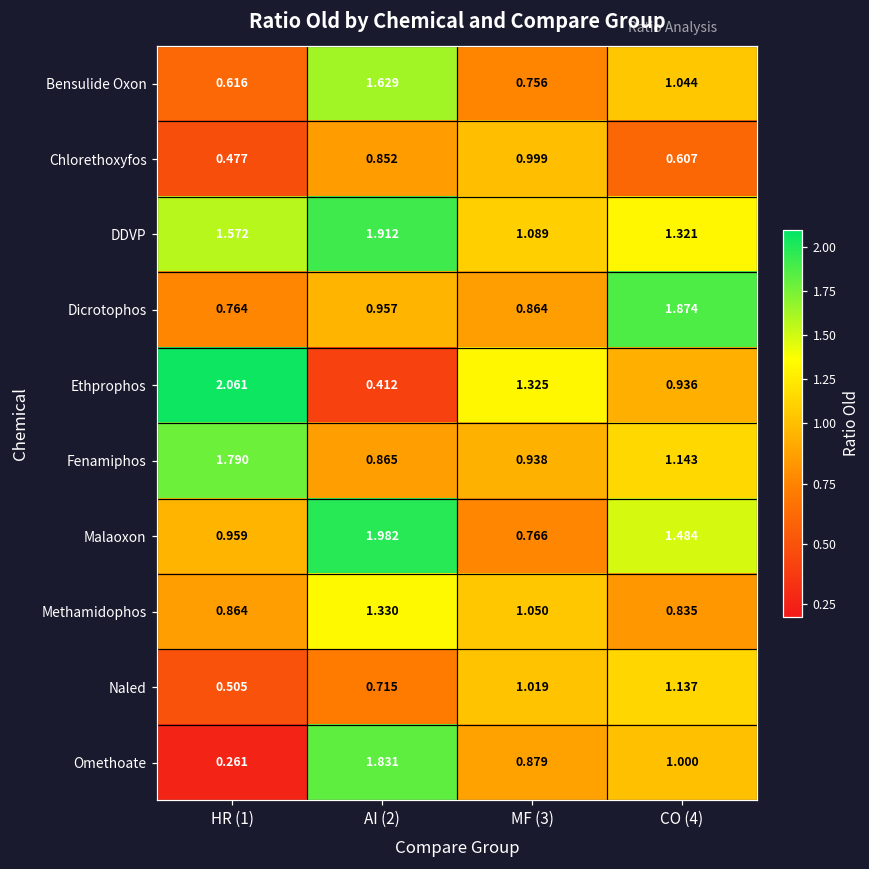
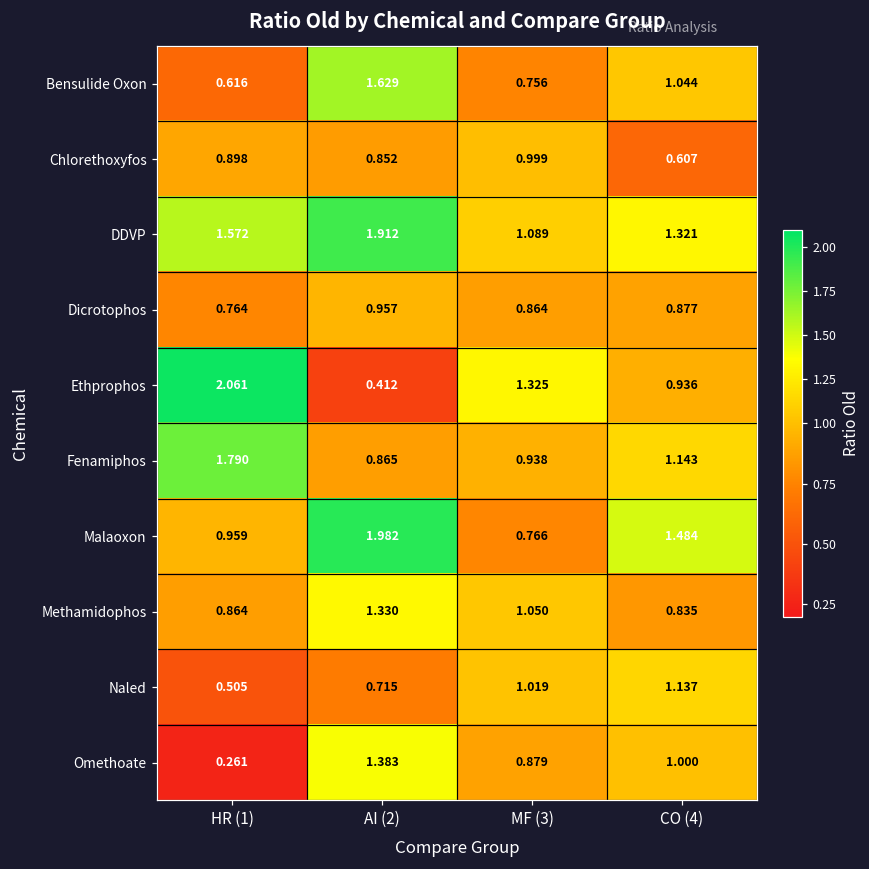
  {
    "Bensulide Oxon": {
      "HR (1)": 0.616,
      "AI (2)": 1.629,
      "MF (3)": 0.756,
      "CO (4)": 1.044
    },
    "Chlorethoxyfos": {
-     "HR (1)": 0.477,
+     "HR (1)": 0.898,
      "AI (2)": 0.852,
      "MF (3)": 0.999,
      "CO (4)": 0.607
    },
    "DDVP": {
      "HR (1)": 1.572,
      "AI (2)": 1.912,
      "MF (3)": 1.089,
      "CO (4)": 1.321
    },
    "Dicrotophos": {
      "HR (1)": 0.764,
      "AI (2)": 0.957,
      "MF (3)": 0.864,
-     "CO (4)": 1.874
+     "CO (4)": 0.877
    },
    "Ethprophos": {
      "HR (1)": 2.061,
      "AI (2)": 0.412,
      "MF (3)": 1.325,
      "CO (4)": 0.936
    },
    "Fenamiphos": {
      "HR (1)": 1.790,
      "AI (2)": 0.865,
      "MF (3)": 0.938,
      "CO (4)": 1.143
    },
    "Malaoxon": {
      "HR (1)": 0.959,
      "AI (2)": 1.982,
      "MF (3)": 0.766,
      "CO (4)": 1.484
    },
    "Methamidophos": {
      "HR (1)": 0.864,
      "AI (2)": 1.330,
      "MF (3)": 1.050,
      "CO (4)": 0.835
    },
    "Naled": {
      "HR (1)": 0.505,
      "AI (2)": 0.715,
      "MF (3)": 1.019,
      "CO (4)": 1.137
    },
    "Omethoate": {
      "HR (1)": 0.261,
-     "AI (2)": 1.831,
+     "AI (2)": 1.383,
      "MF (3)": 0.879,
      "CO (4)": 1.000
    }
  }
